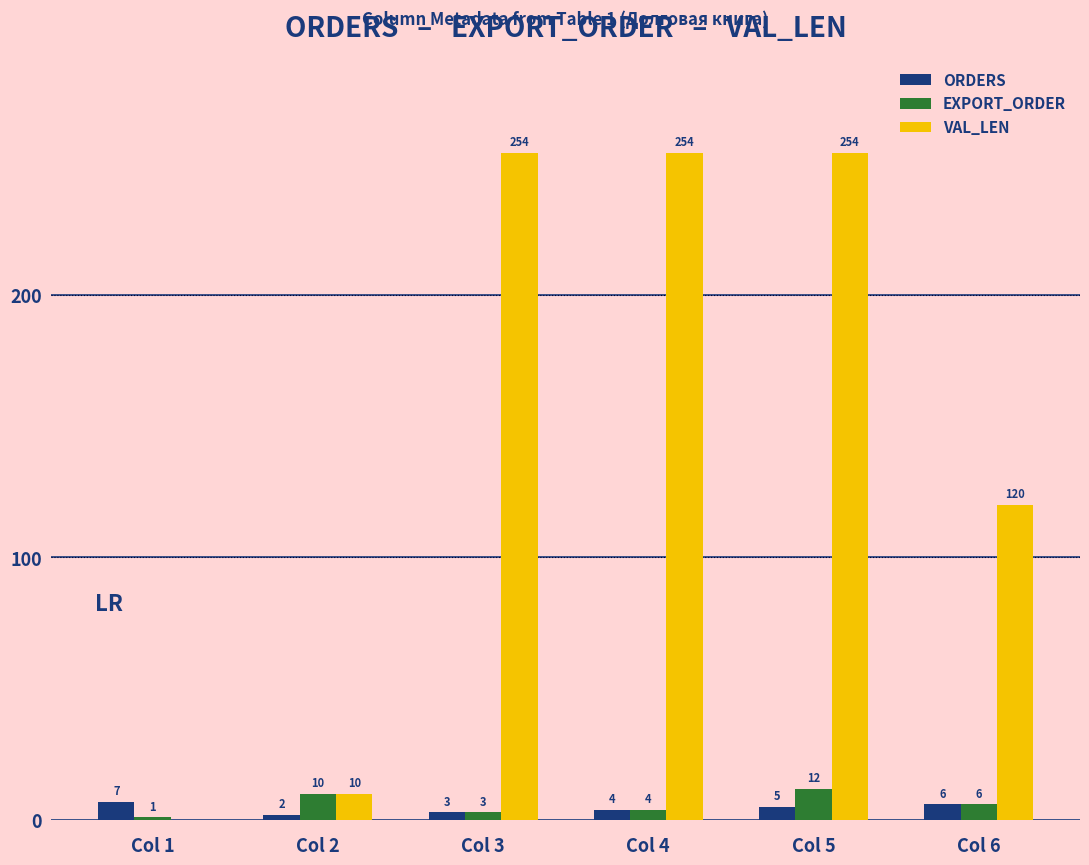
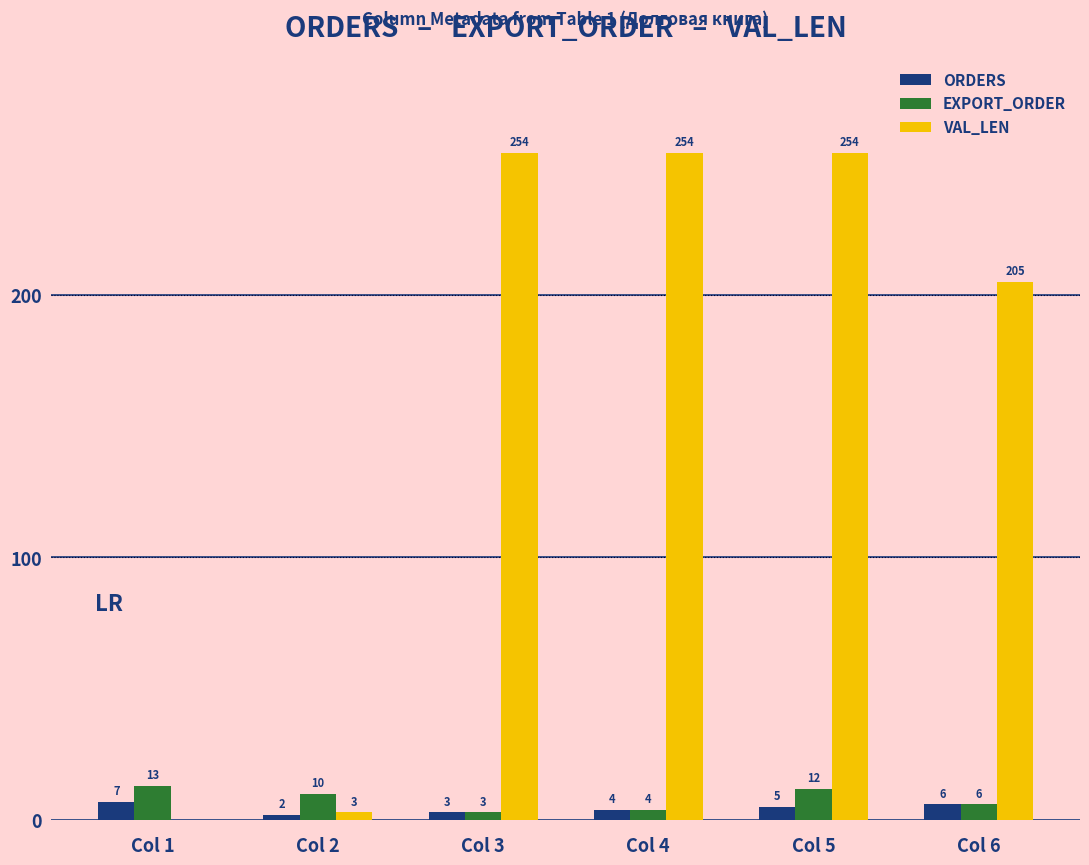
  {
    "ORDERS": {
      "Col 1": 7,
      "Col 2": 2,
      "Col 3": 3,
      "Col 4": 4,
      "Col 5": 5,
      "Col 6": 6
    },
    "EXPORT_ORDER": {
-     "Col 1": 1,
+     "Col 1": 13,
      "Col 2": 10,
      "Col 3": 3,
      "Col 4": 4,
      "Col 5": 12,
      "Col 6": 6
    },
    "VAL_LEN": {
-     "Col 2": 10,
+     "Col 2": 3,
      "Col 3": 254,
      "Col 4": 254,
      "Col 5": 254,
-     "Col 6": 120
+     "Col 6": 205
    }
  }
